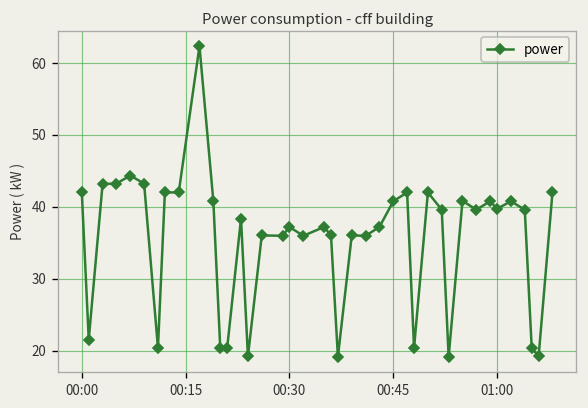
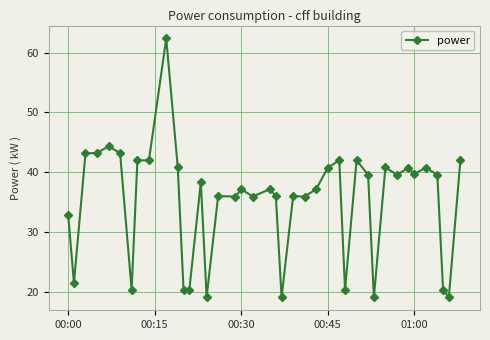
  {
-   "00:00": 42,
+   "00:00": 33,
    "00:30": 37,
    "00:45": 41,
    "01:00": 40
  }
